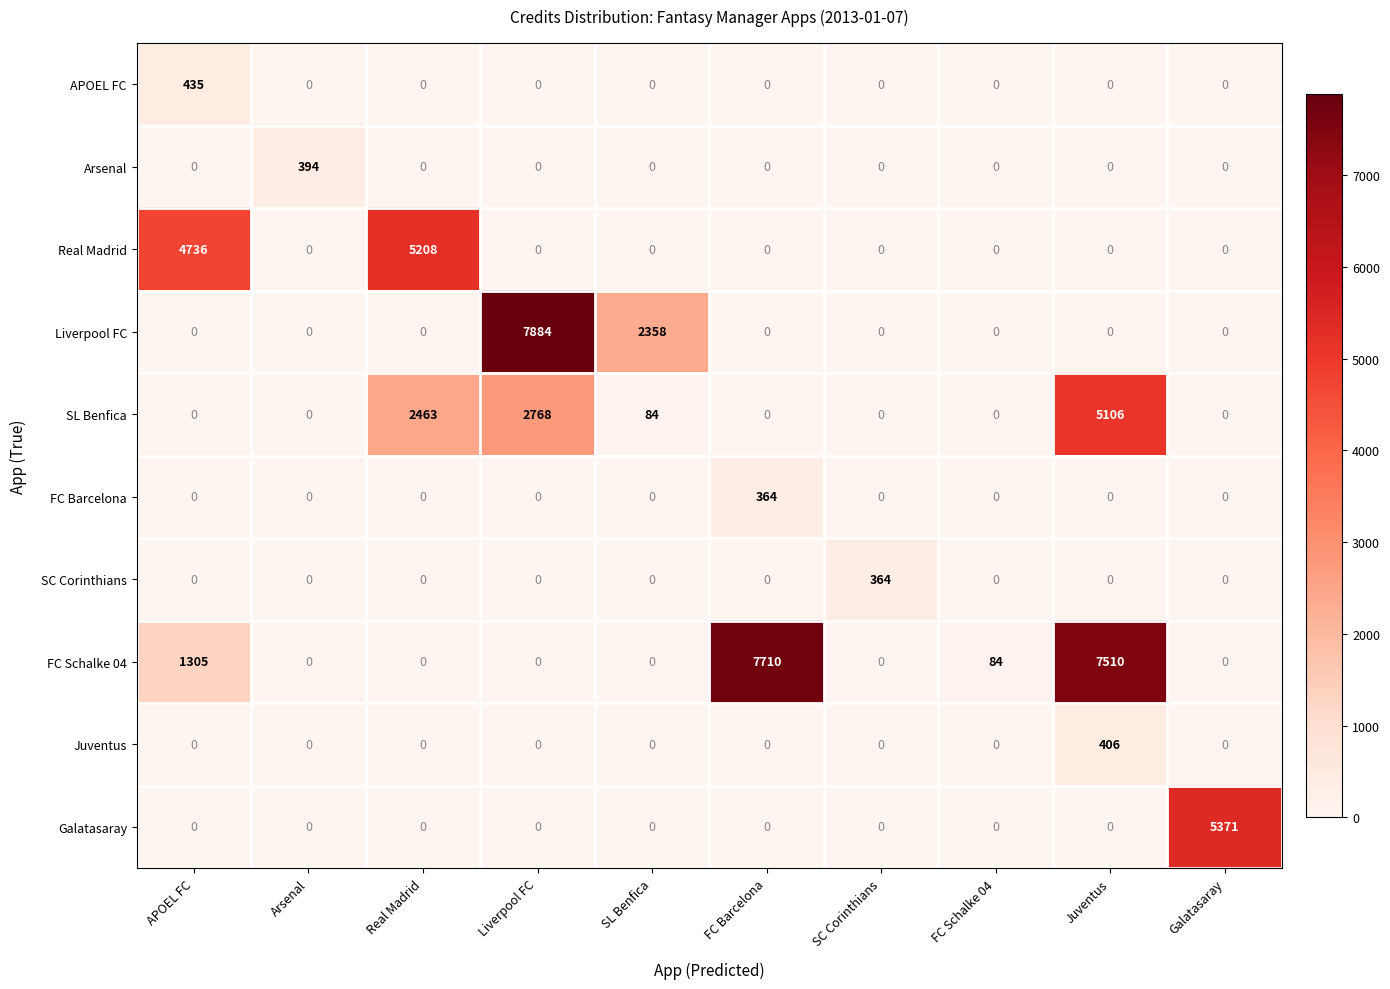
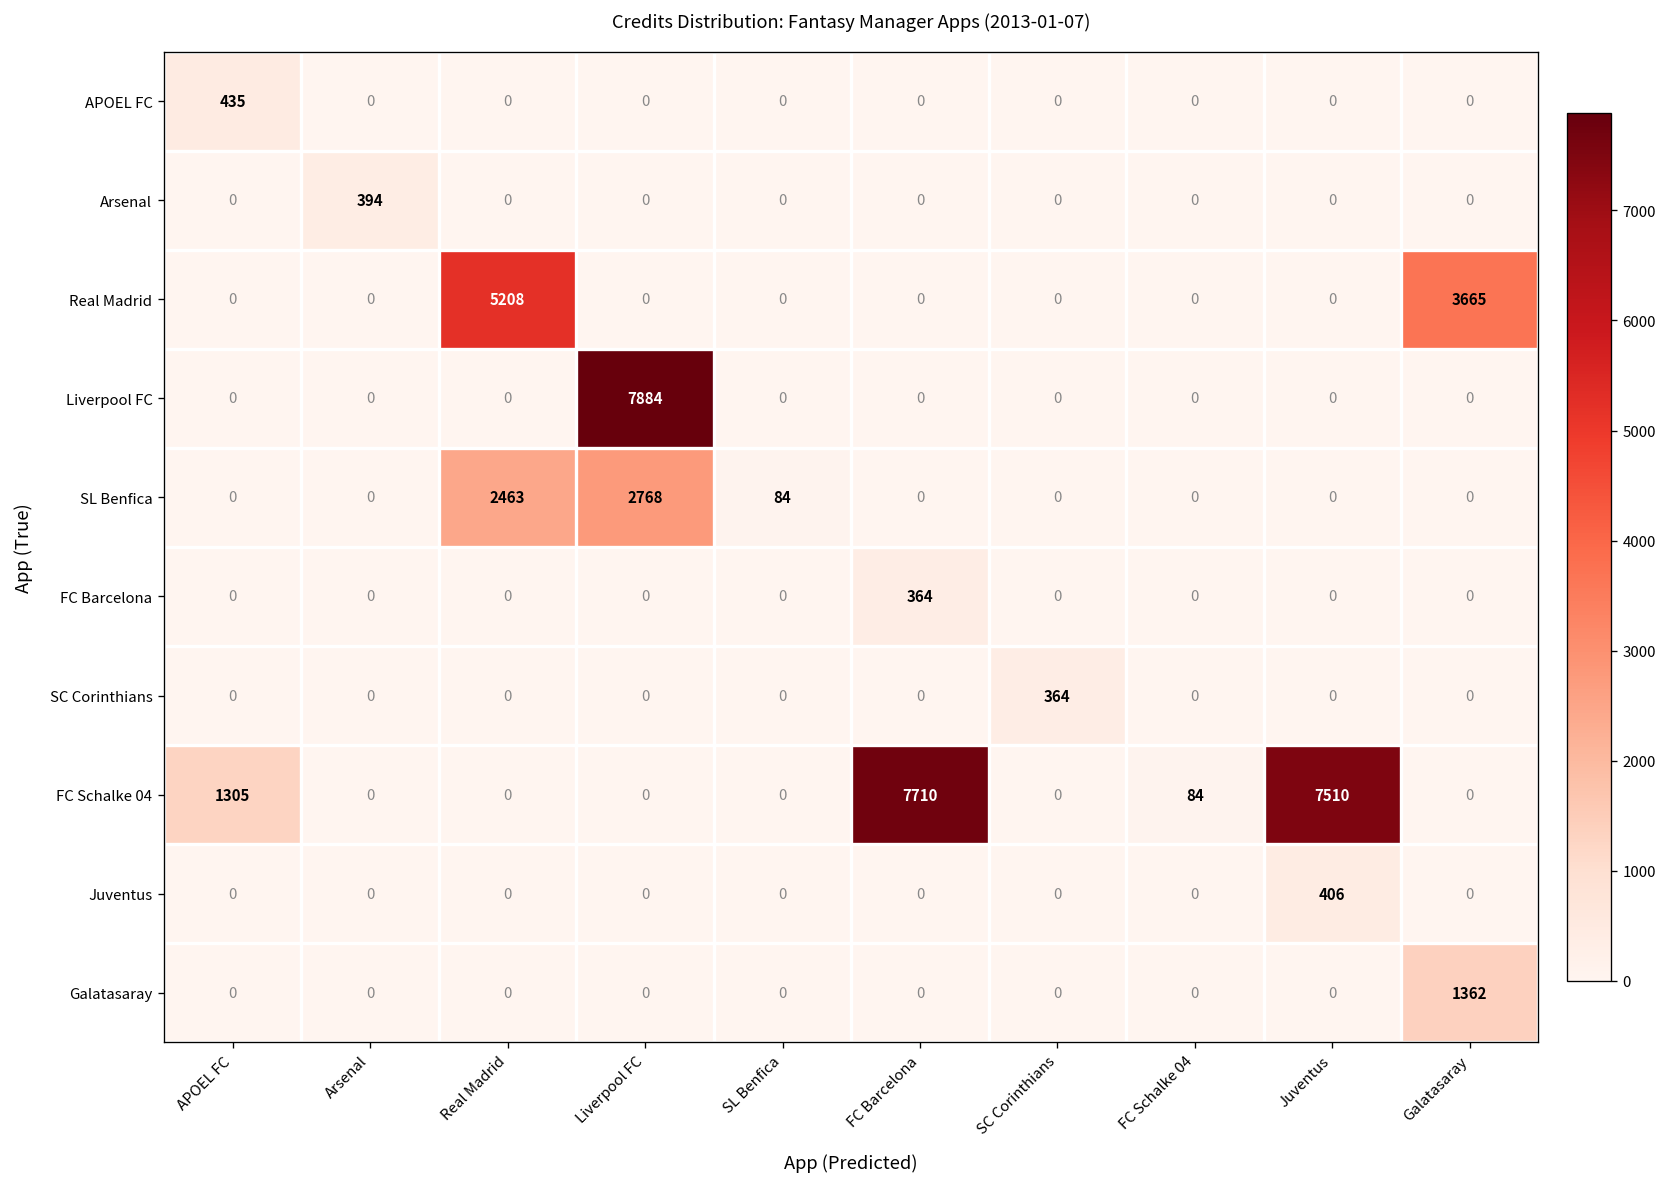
  {
    "APOEL FC": {
      "APOEL FC": 435,
      "Arsenal": 0,
      "Real Madrid": 0,
      "Liverpool FC": 0,
      "SL Benfica": 0,
      "FC Barcelona": 0,
      "SC Corinthians": 0,
      "FC Schalke 04": 0,
      "Juventus": 0,
      "Galatasaray": 0
    },
    "Arsenal": {
      "APOEL FC": 0,
      "Arsenal": 394,
      "Real Madrid": 0,
      "Liverpool FC": 0,
      "SL Benfica": 0,
      "FC Barcelona": 0,
      "SC Corinthians": 0,
      "FC Schalke 04": 0,
      "Juventus": 0,
      "Galatasaray": 0
    },
    "Real Madrid": {
-     "APOEL FC": 4736,
+     "APOEL FC": 0,
      "Arsenal": 0,
      "Real Madrid": 5208,
      "Liverpool FC": 0,
      "SL Benfica": 0,
      "FC Barcelona": 0,
      "SC Corinthians": 0,
      "FC Schalke 04": 0,
      "Juventus": 0,
-     "Galatasaray": 0
+     "Galatasaray": 3665
    },
    "Liverpool FC": {
      "APOEL FC": 0,
      "Arsenal": 0,
      "Real Madrid": 0,
      "Liverpool FC": 7884,
-     "SL Benfica": 2358,
+     "SL Benfica": 0,
      "FC Barcelona": 0,
      "SC Corinthians": 0,
      "FC Schalke 04": 0,
      "Juventus": 0,
      "Galatasaray": 0
    },
    "SL Benfica": {
      "APOEL FC": 0,
      "Arsenal": 0,
      "Real Madrid": 2463,
      "Liverpool FC": 2768,
      "SL Benfica": 84,
      "FC Barcelona": 0,
      "SC Corinthians": 0,
      "FC Schalke 04": 0,
-     "Juventus": 5106,
+     "Juventus": 0,
      "Galatasaray": 0
    },
    "FC Barcelona": {
      "APOEL FC": 0,
      "Arsenal": 0,
      "Real Madrid": 0,
      "Liverpool FC": 0,
      "SL Benfica": 0,
      "FC Barcelona": 364,
      "SC Corinthians": 0,
      "FC Schalke 04": 0,
      "Juventus": 0,
      "Galatasaray": 0
    },
    "SC Corinthians": {
      "APOEL FC": 0,
      "Arsenal": 0,
      "Real Madrid": 0,
      "Liverpool FC": 0,
      "SL Benfica": 0,
      "FC Barcelona": 0,
      "SC Corinthians": 364,
      "FC Schalke 04": 0,
      "Juventus": 0,
      "Galatasaray": 0
    },
    "FC Schalke 04": {
      "APOEL FC": 1305,
      "Arsenal": 0,
      "Real Madrid": 0,
      "Liverpool FC": 0,
      "SL Benfica": 0,
      "FC Barcelona": 7710,
      "SC Corinthians": 0,
      "FC Schalke 04": 84,
      "Juventus": 7510,
      "Galatasaray": 0
    },
    "Juventus": {
      "APOEL FC": 0,
      "Arsenal": 0,
      "Real Madrid": 0,
      "Liverpool FC": 0,
      "SL Benfica": 0,
      "FC Barcelona": 0,
      "SC Corinthians": 0,
      "FC Schalke 04": 0,
      "Juventus": 406,
      "Galatasaray": 0
    },
    "Galatasaray": {
      "APOEL FC": 0,
      "Arsenal": 0,
      "Real Madrid": 0,
      "Liverpool FC": 0,
      "SL Benfica": 0,
      "FC Barcelona": 0,
      "SC Corinthians": 0,
      "FC Schalke 04": 0,
      "Juventus": 0,
-     "Galatasaray": 5371
+     "Galatasaray": 1362
    }
  }
